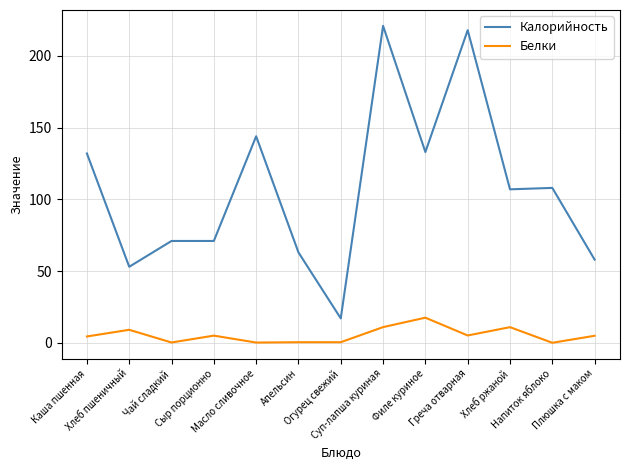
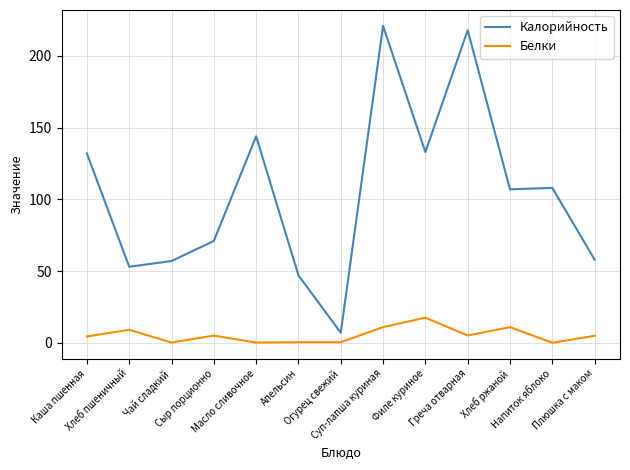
  {
    "Калорийность": {
      "Каша пшенная": 132,
      "Хлеб пшеничный": 53,
-     "Чай сладкий": 71,
+     "Чай сладкий": 57,
      "Сыр порционно": 71,
      "Масло сливочное": 144,
-     "Апельсин": 63,
-     "Огурец свежий": 17,
+     "Апельсин": 47,
+     "Огурец свежий": 7,
      "Суп-лапша куриная": 221,
      "Филе куриное": 133,
      "Греча отварная": 218,
      "Хлеб ржаной": 107,
      "Напиток яблоко": 108,
      "Плюшка с маком": 58
    },
    "Белки": {
      "Каша пшенная": 4,
      "Хлеб пшеничный": 9,
      "Чай сладкий": 0,
      "Сыр порционно": 5,
      "Масло сливочное": 0,
      "Апельсин": 0,
      "Огурец свежий": 0,
      "Суп-лапша куриная": 11,
      "Филе куриное": 18,
      "Греча отварная": 5,
      "Хлеб ржаной": 11,
      "Напиток яблоко": 0,
      "Плюшка с маком": 5
    }
  }
